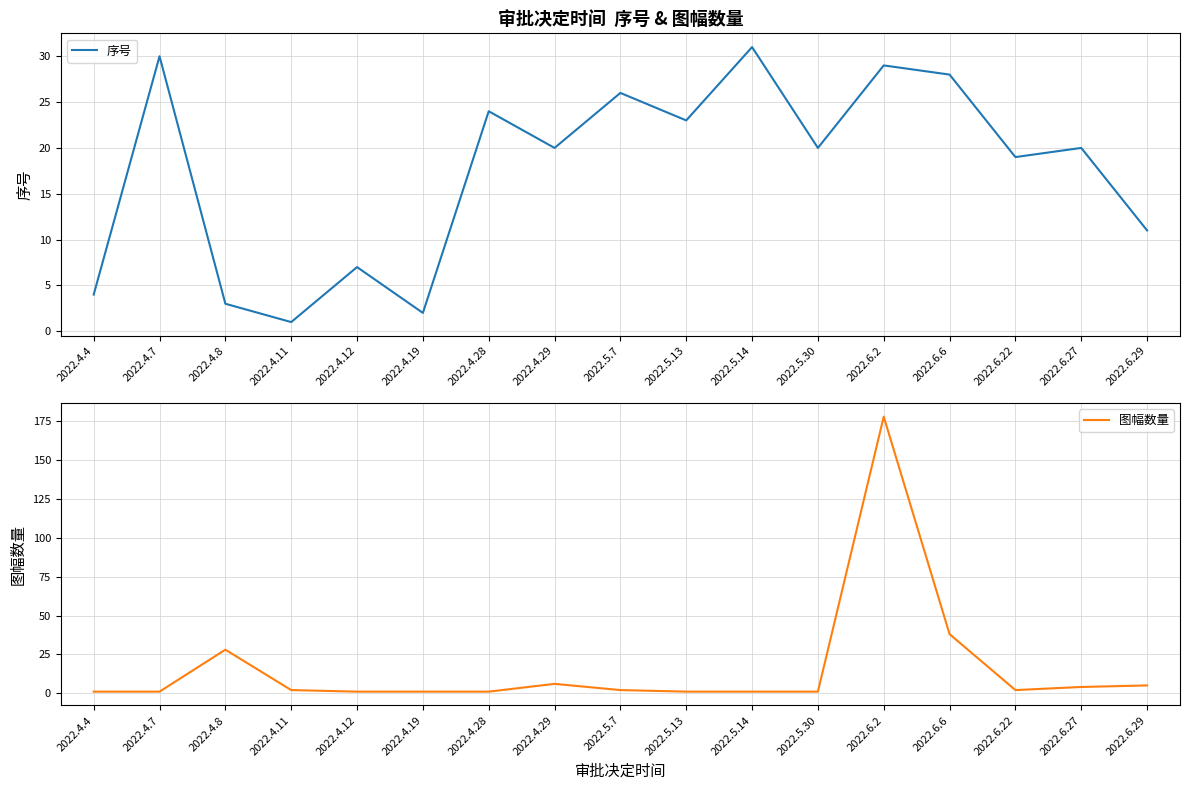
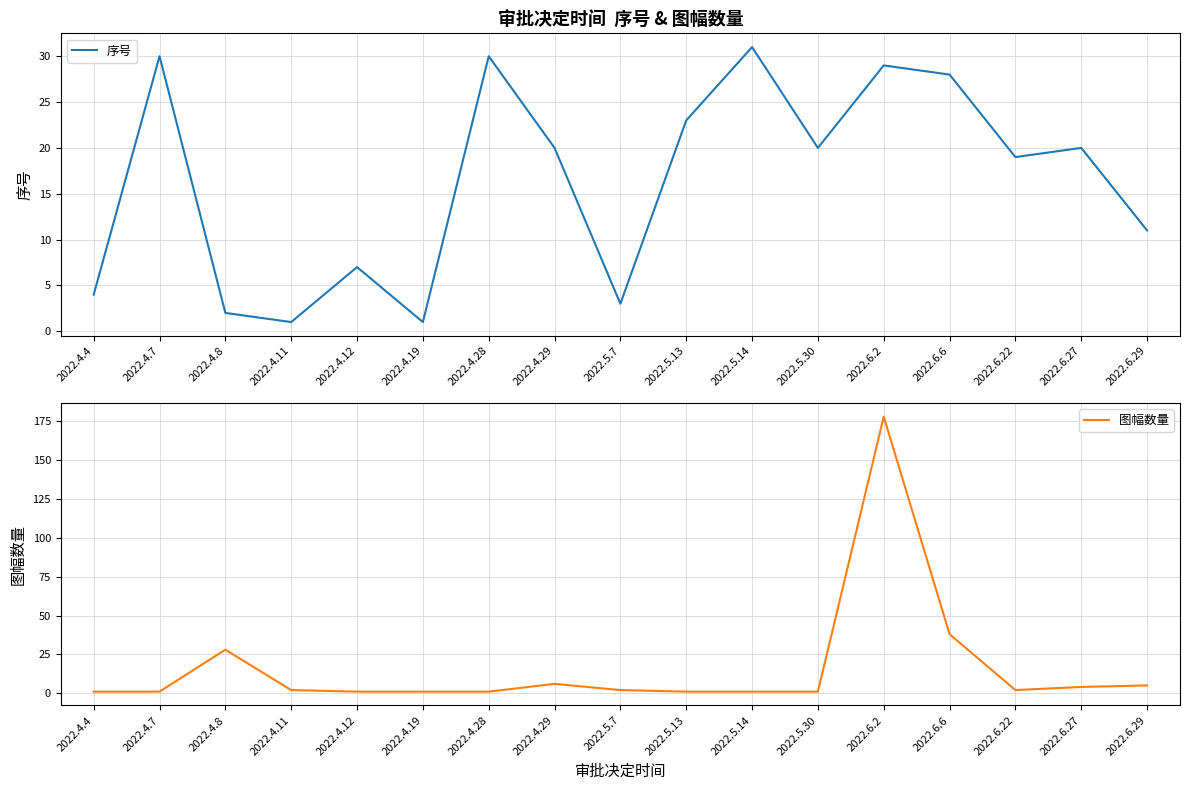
  {
    "审批决定时间 序号 & 图幅数量": {
      "2022.4.4": 4,
      "2022.4.7": 30,
-     "2022.4.8": 3,
+     "2022.4.8": 2,
      "2022.4.11": 1,
      "2022.4.12": 7,
-     "2022.4.19": 2,
-     "2022.4.28": 24,
+     "2022.4.19": 1,
+     "2022.4.28": 30,
      "2022.4.29": 20,
-     "2022.5.7": 26,
+     "2022.5.7": 3,
      "2022.5.13": 23,
      "2022.5.14": 31,
      "2022.5.30": 20,
      "2022.6.2": 29,
      "2022.6.6": 28,
      "2022.6.22": 19,
      "2022.6.27": 20,
      "2022.6.29": 11
    }
  }
